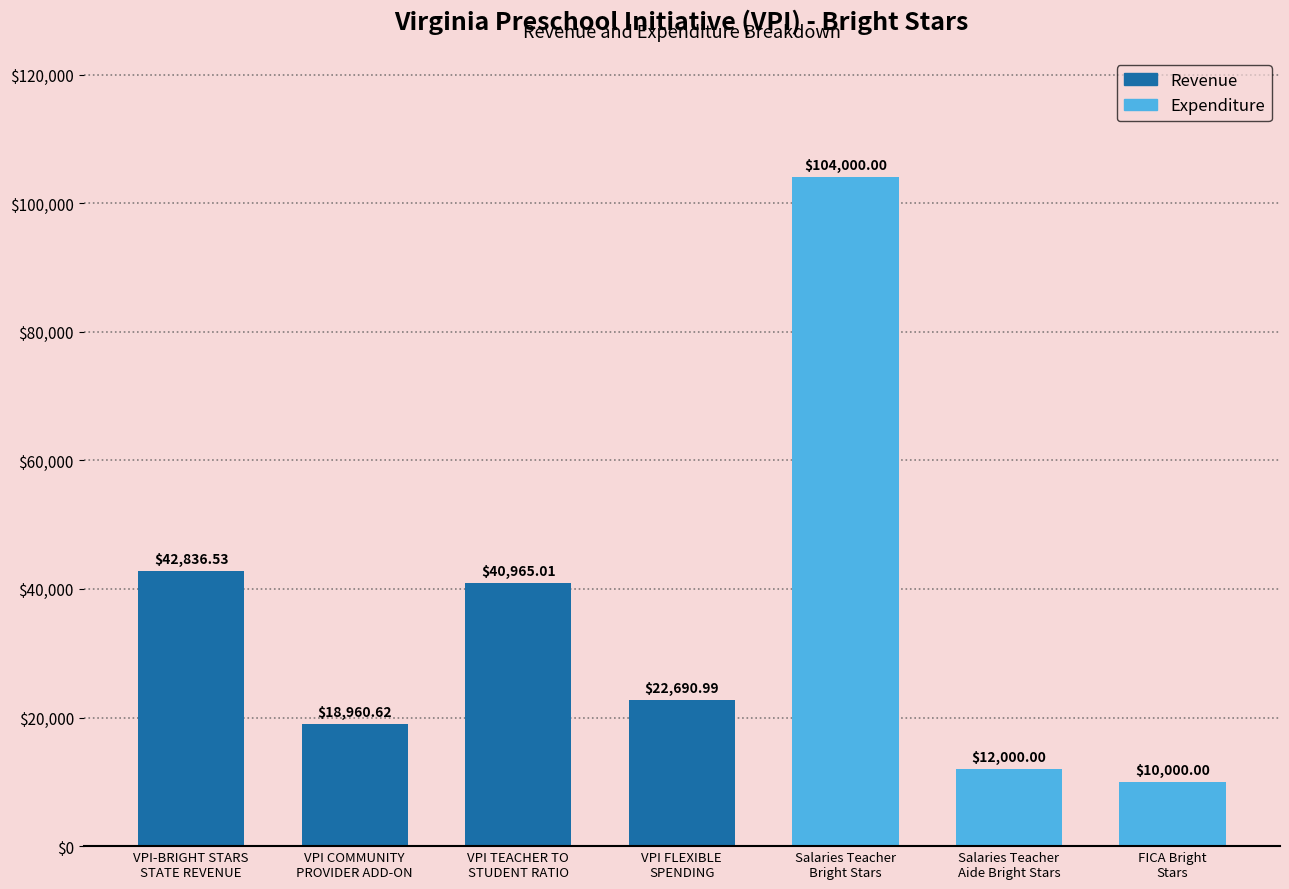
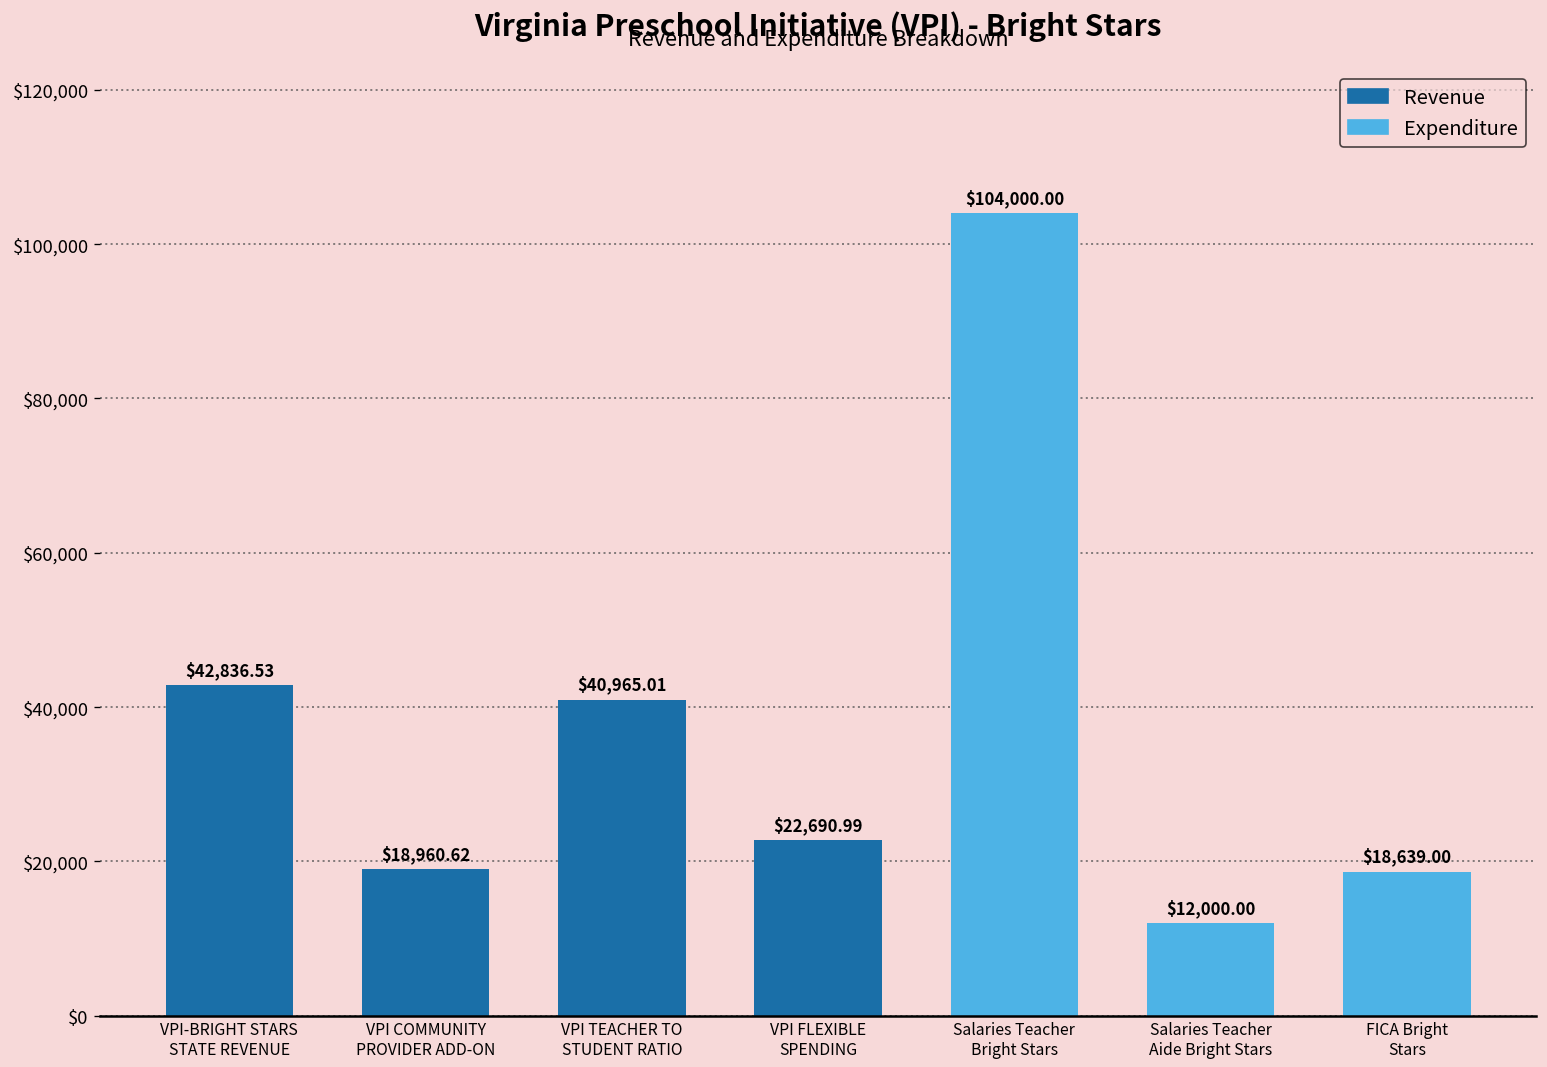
  {
    "VPI-BRIGHT STARS STATE REVENUE": "$42,836.53",
    "VPI COMMUNITY PROVIDER ADD-ON": "$18,960.62",
    "VPI TEACHER TO STUDENT RATIO": "$40,965.01",
    "VPI FLEXIBLE SPENDING": "$22,690.99",
    "Salaries Teacher Bright Stars": "$104,000.00",
    "Salaries Teacher Aide Bright Stars": "$12,000.00",
-   "FICA Bright Stars": "$10,000.00"
+   "FICA Bright Stars": "$18,639.00"
  }
